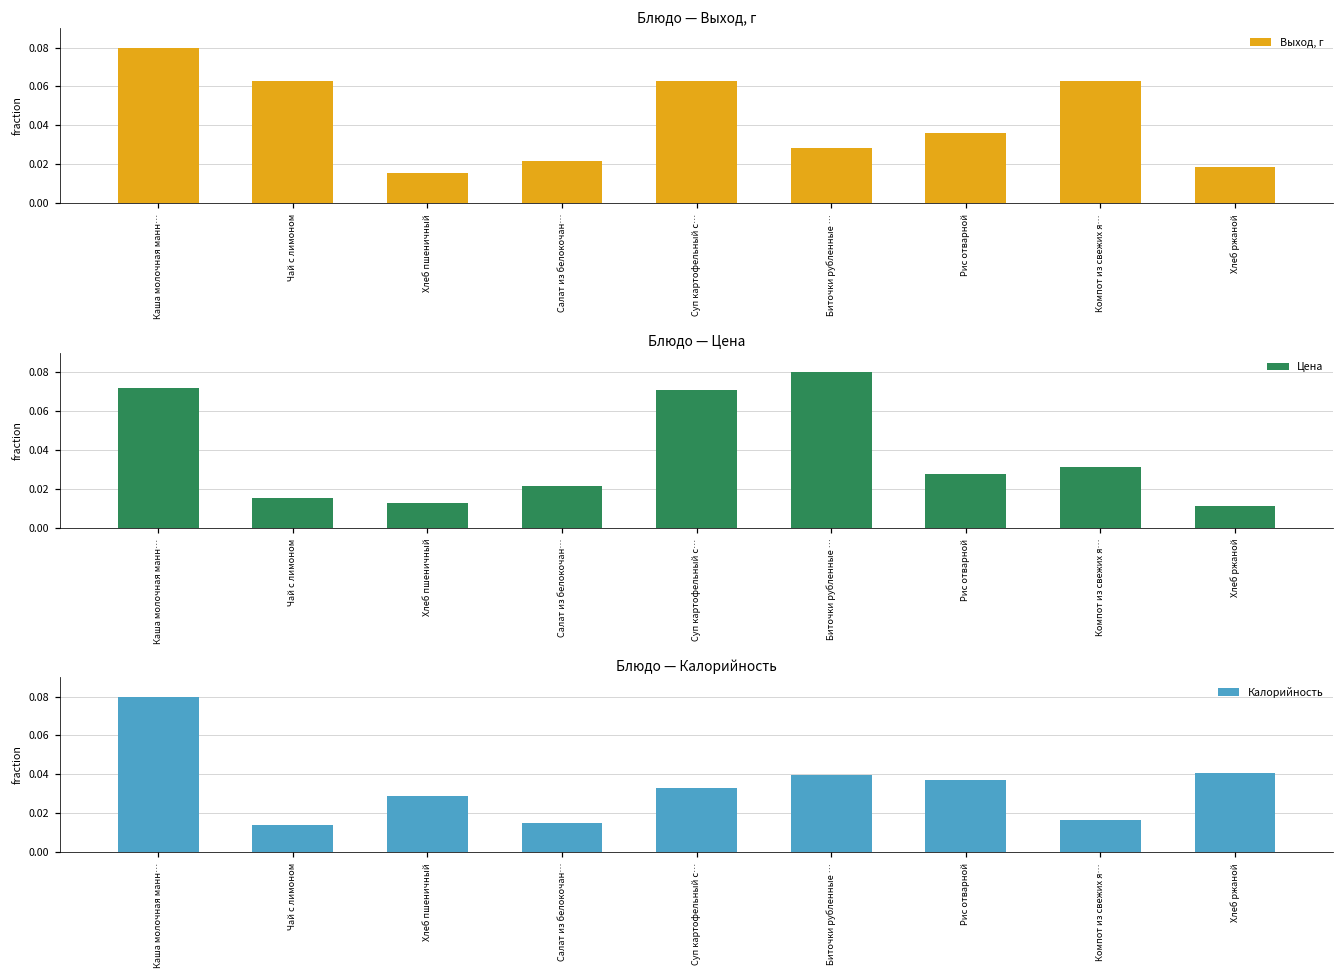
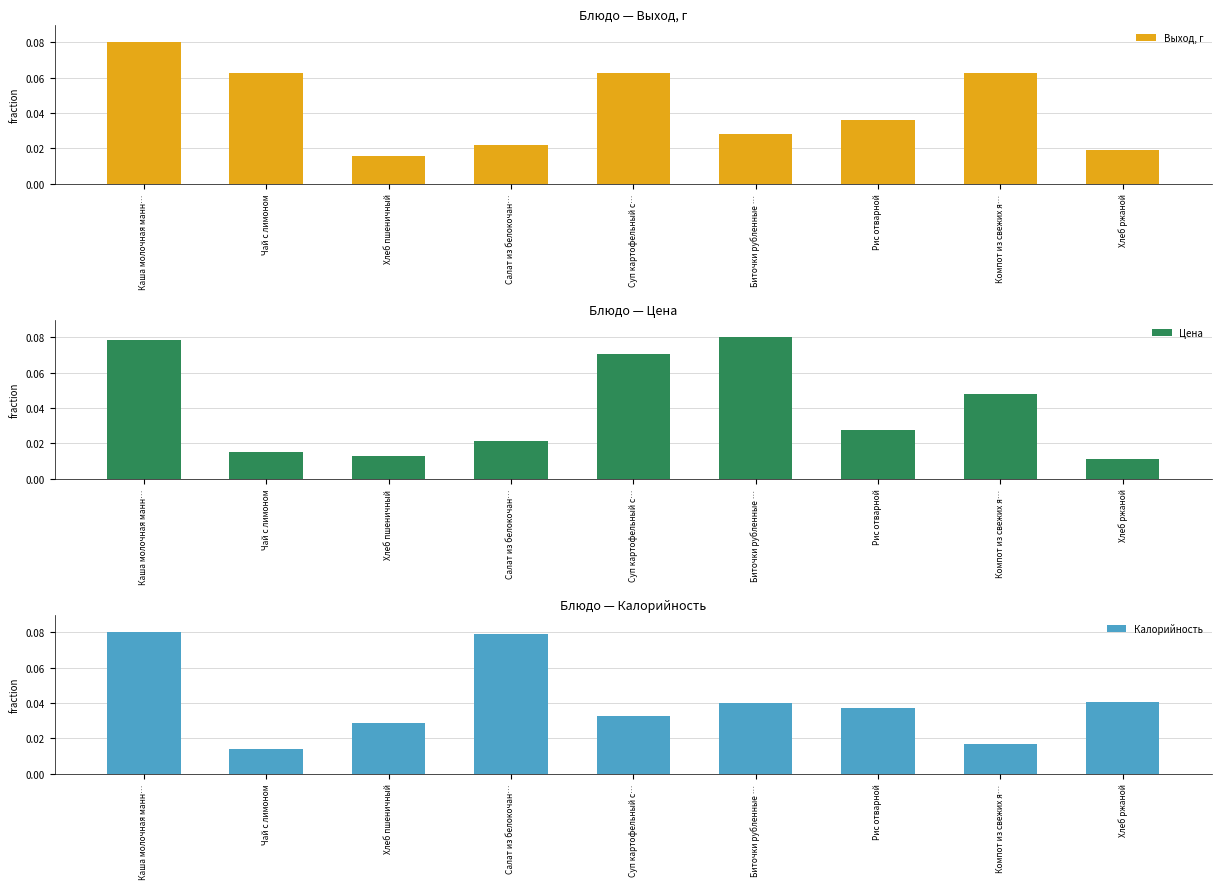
  {
    "Блюдо — Выход, г": {
      "Каша молочная манн…": 0.080,
      "Чай с лимоном": 0.063,
      "Хлеб пшеничный": 0.016,
      "Салат из белокочан…": 0.022,
      "Суп картофельный с…": 0.063,
      "Биточки рубленные …": 0.028,
      "Рис отварной": 0.036,
      "Компот из свежих я…": 0.063,
      "Хлеб ржаной": 0.019
    },
    "Блюдо — Цена": {
-     "Каша молочная манн…": 0.072,
+     "Каша молочная манн…": 0.078,
      "Чай с лимоном": 0.015,
      "Хлеб пшеничный": 0.013,
      "Салат из белокочан…": 0.021,
      "Суп картофельный с…": 0.071,
      "Биточки рубленные …": 0.080,
      "Рис отварной": 0.028,
-     "Компот из свежих я…": 0.031,
+     "Компот из свежих я…": 0.048,
      "Хлеб ржаной": 0.011
    },
    "Блюдо — Калорийность": {
      "Каша молочная манн…": 0.080,
      "Чай с лимоном": 0.014,
      "Хлеб пшеничный": 0.029,
-     "Салат из белокочан…": 0.015,
+     "Салат из белокочан…": 0.079,
      "Суп картофельный с…": 0.033,
      "Биточки рубленные …": 0.040,
      "Рис отварной": 0.037,
      "Компот из свежих я…": 0.017,
      "Хлеб ржаной": 0.041
    }
  }
